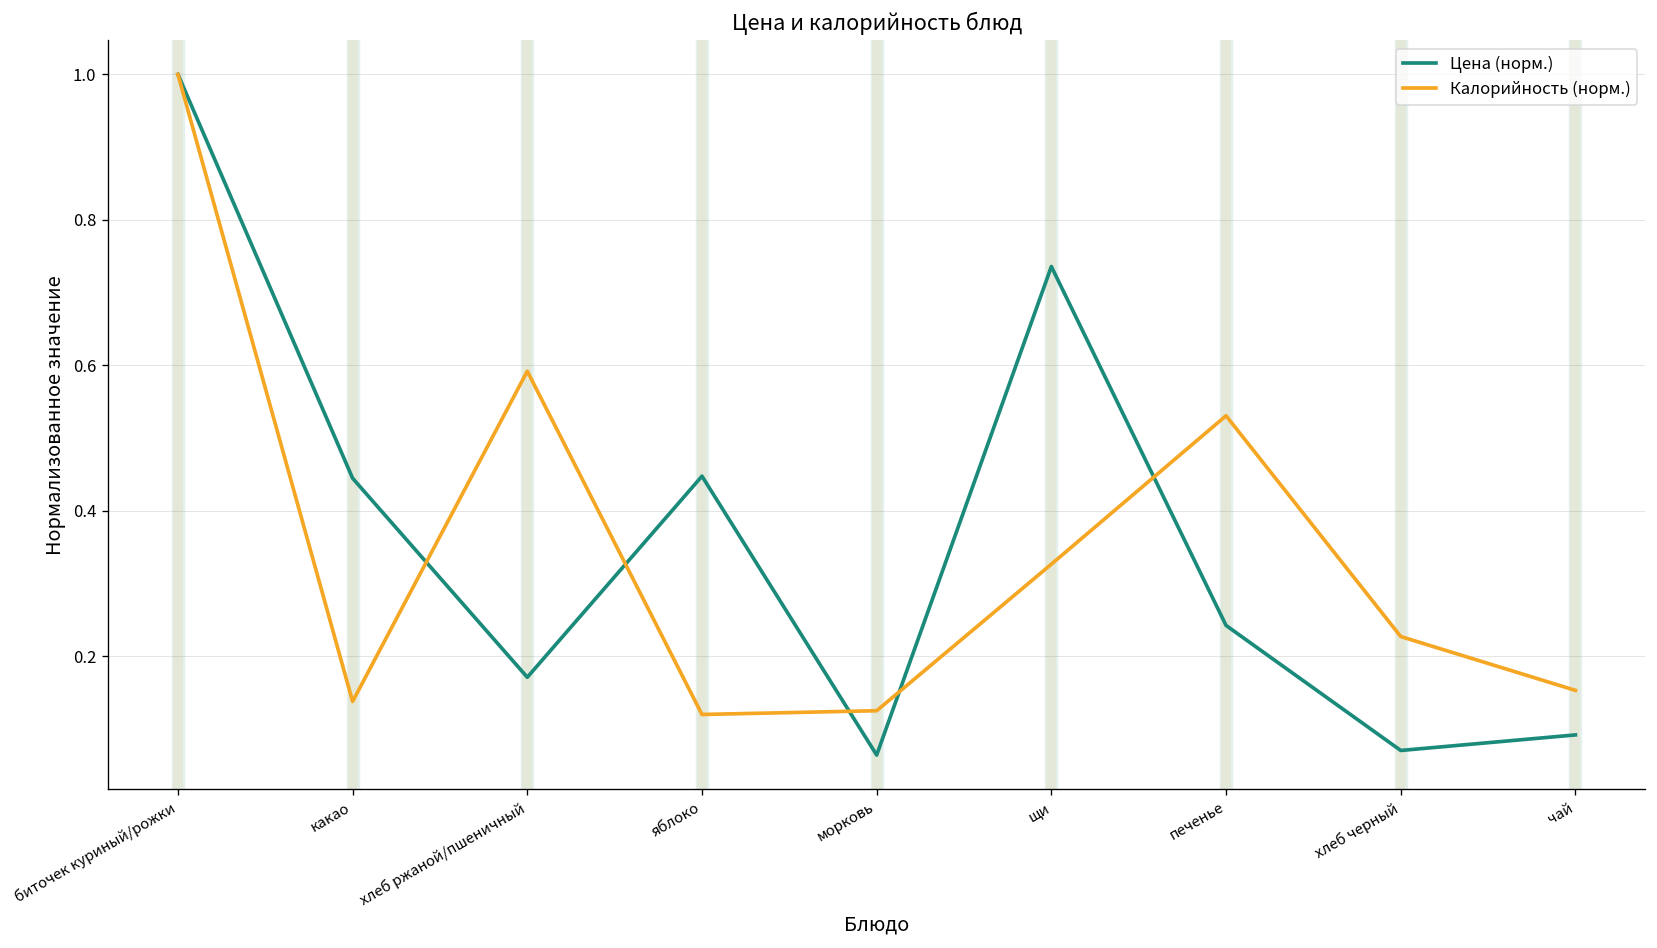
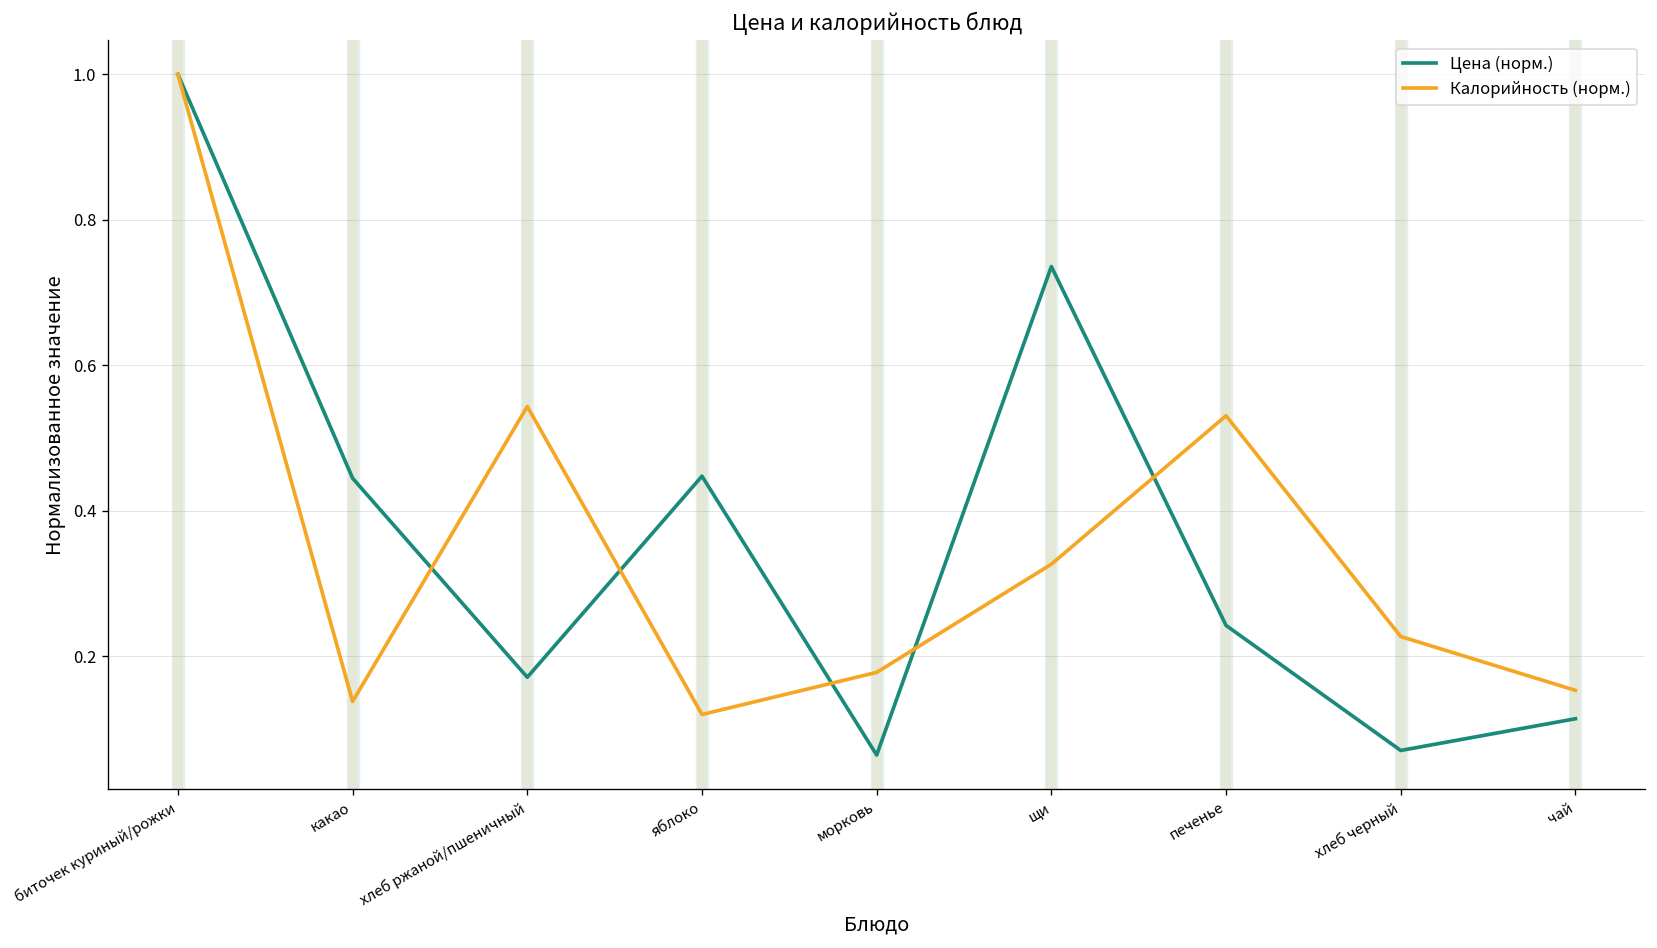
  {
    "Цена (норм.)": {
      "какао": 0.44,
      "хлеб ржаной/пшеничный": 0.17,
      "яблоко": 0.45,
      "морковь": 0.06,
      "щи": 0.74,
      "печенье": 0.24,
      "хлеб черный": 0.07,
-     "чай": 0.09
+     "чай": 0.11
    },
    "Калорийность (норм.)": {
      "какао": 0.14,
-     "хлеб ржаной/пшеничный": 0.59,
+     "хлеб ржаной/пшеничный": 0.54,
      "яблоко": 0.12,
-     "морковь": 0.13,
+     "морковь": 0.18,
      "щи": 0.33,
      "печенье": 0.53,
      "хлеб черный": 0.23,
      "чай": 0.15
    }
  }
